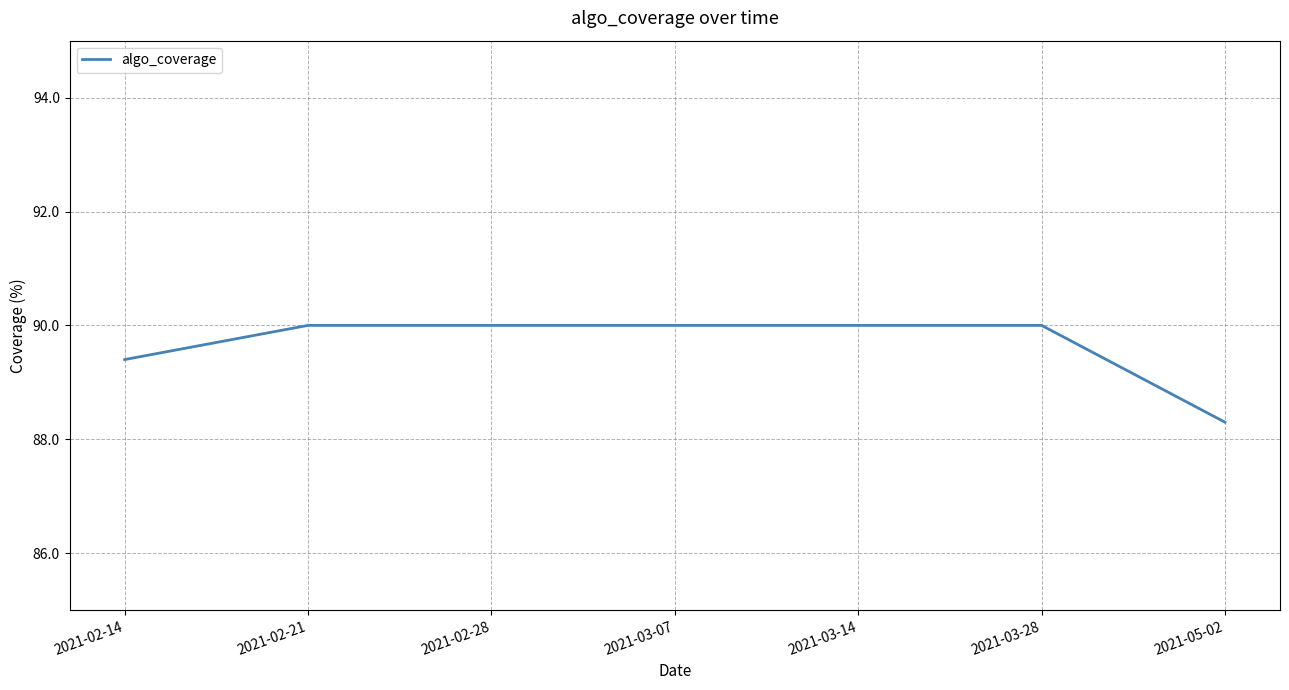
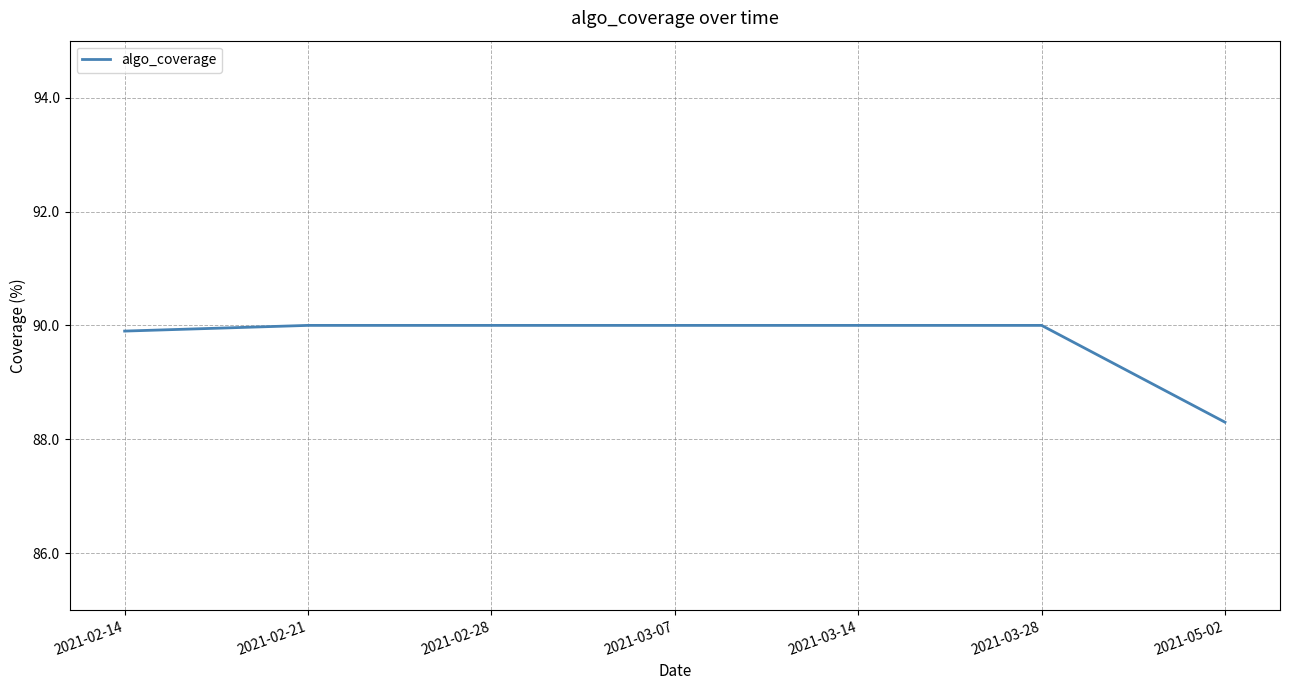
  {
-   "2021-02-14": 89.4,
+   "2021-02-14": 89.9,
    "2021-02-21": 90.0,
    "2021-02-28": 90.0,
    "2021-03-07": 90.0,
    "2021-03-14": 90.0,
    "2021-03-28": 90.0,
    "2021-05-02": 88.3
  }
